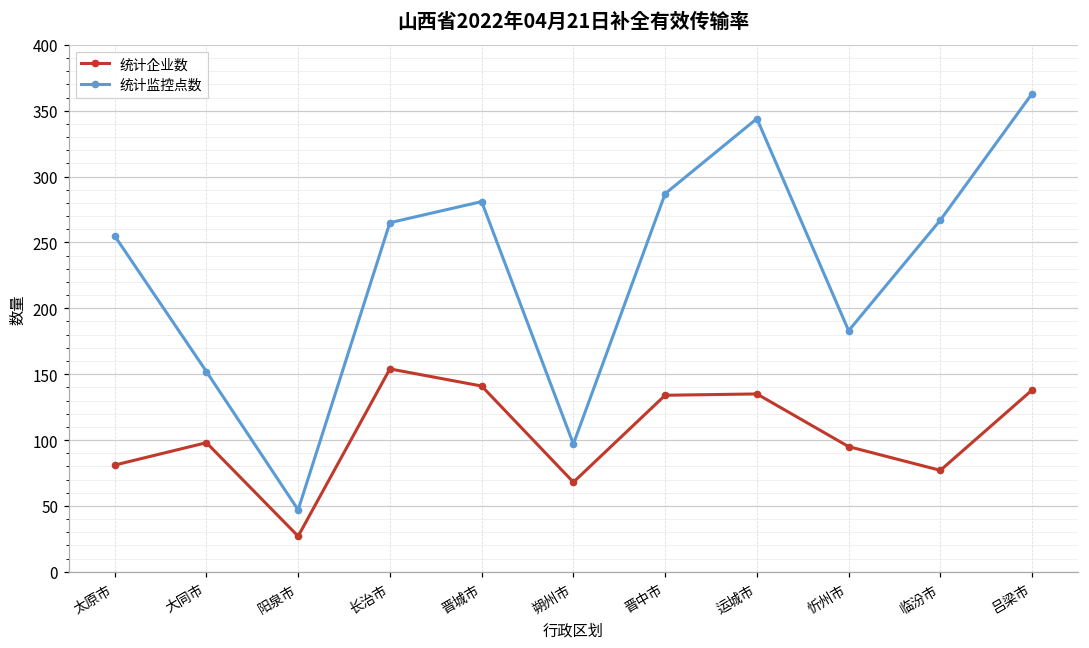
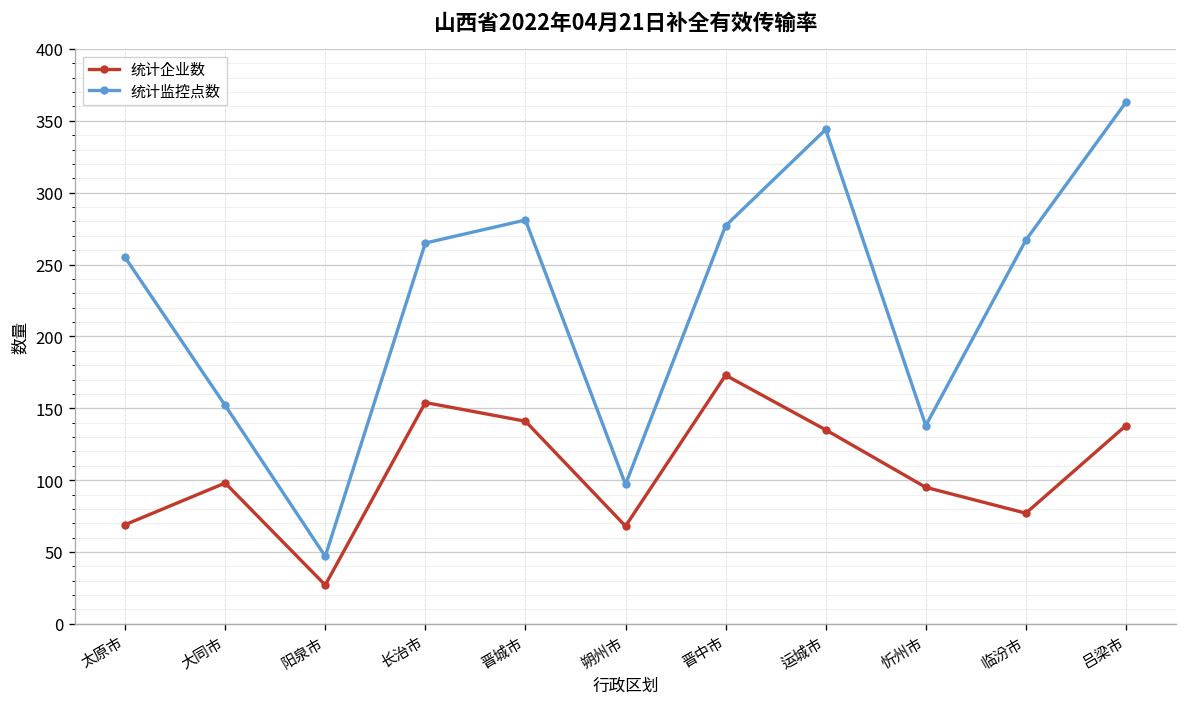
  {
    "统计企业数": {
-     "太原市": 81,
+     "太原市": 69,
      "大同市": 98,
      "阳泉市": 27,
      "长治市": 154,
      "晋城市": 141,
      "朔州市": 68,
-     "晋中市": 134,
+     "晋中市": 173,
      "运城市": 135,
      "忻州市": 95,
      "临汾市": 77,
      "吕梁市": 138
    },
    "统计监控点数": {
      "太原市": 255,
      "大同市": 152,
      "阳泉市": 47,
      "长治市": 265,
      "晋城市": 281,
      "朔州市": 97,
-     "晋中市": 287,
+     "晋中市": 277,
      "运城市": 344,
-     "忻州市": 183,
+     "忻州市": 138,
      "临汾市": 267,
      "吕梁市": 363
    }
  }
